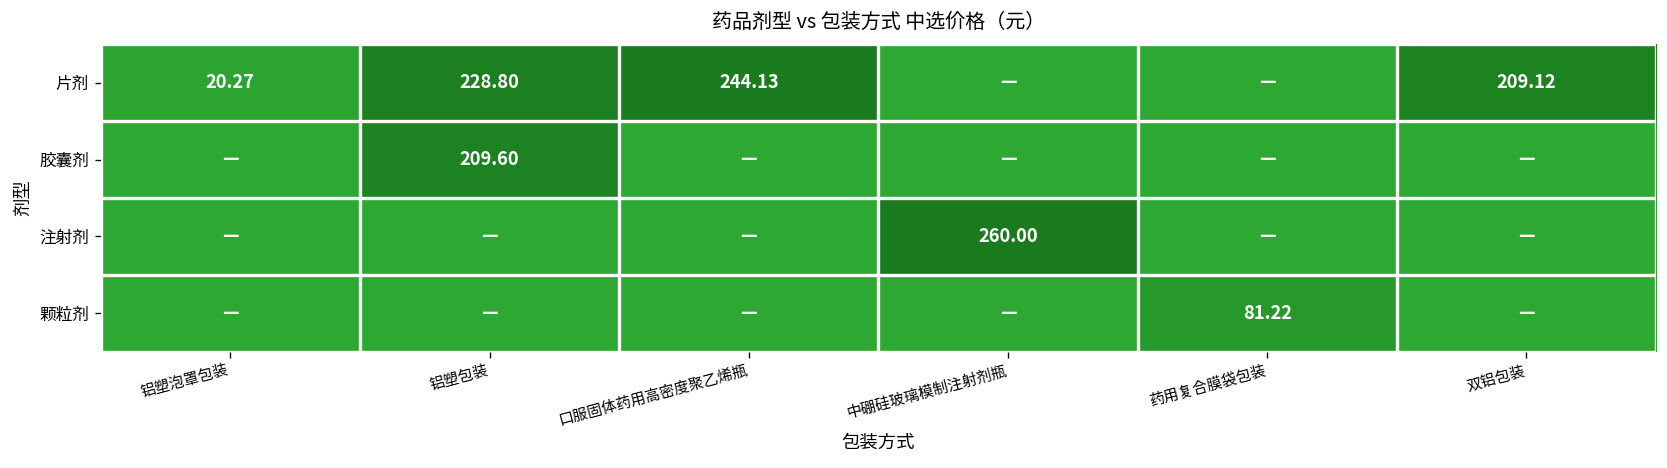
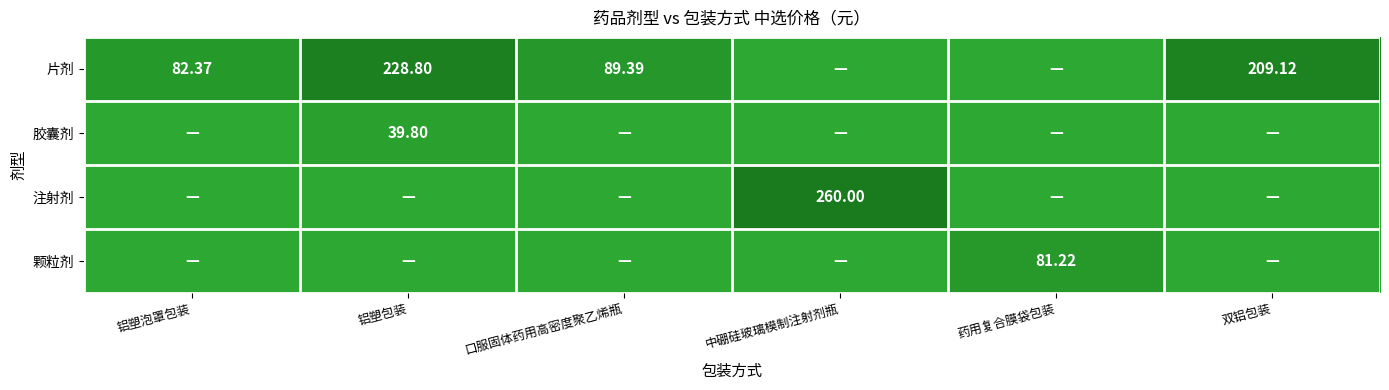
  {
    "片剂": {
-     "铝塑泡罩包装": 20.27,
+     "铝塑泡罩包装": 82.37,
      "铝塑包装": 228.80,
-     "口服固体药用高密度聚乙烯瓶": 244.13,
+     "口服固体药用高密度聚乙烯瓶": 89.39,
      "双铝包装": 209.12
    },
    "胶囊剂": {
-     "铝塑包装": 209.60
+     "铝塑包装": 39.80
    },
    "注射剂": {
      "中硼硅玻璃模制注射剂瓶": 260.00
    },
    "颗粒剂": {
      "药用复合膜袋包装": 81.22
    }
  }
